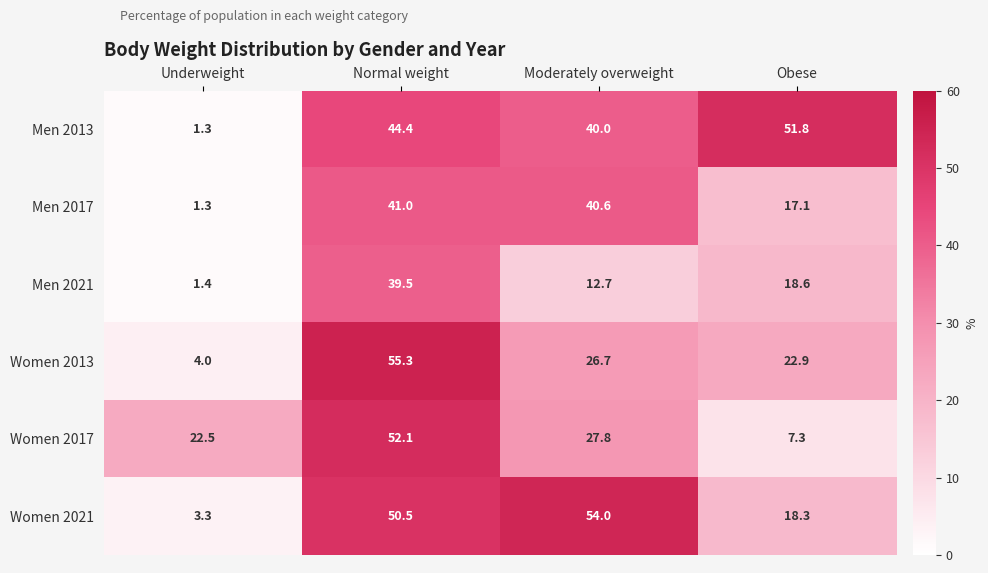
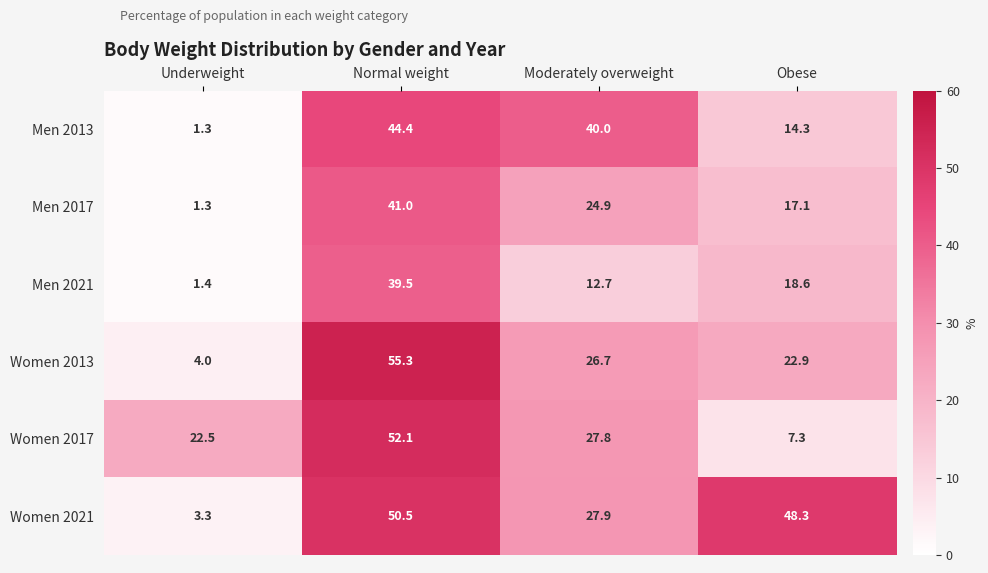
  {
    "Men 2013": {
      "Underweight": 1.3,
      "Normal weight": 44.4,
      "Moderately overweight": 40.0,
-     "Obese": 51.8
+     "Obese": 14.3
    },
    "Men 2017": {
      "Underweight": 1.3,
      "Normal weight": 41.0,
-     "Moderately overweight": 40.6,
+     "Moderately overweight": 24.9,
      "Obese": 17.1
    },
    "Men 2021": {
      "Underweight": 1.4,
      "Normal weight": 39.5,
      "Moderately overweight": 12.7,
      "Obese": 18.6
    },
    "Women 2013": {
      "Underweight": 4.0,
      "Normal weight": 55.3,
      "Moderately overweight": 26.7,
      "Obese": 22.9
    },
    "Women 2017": {
      "Underweight": 22.5,
      "Normal weight": 52.1,
      "Moderately overweight": 27.8,
      "Obese": 7.3
    },
    "Women 2021": {
      "Underweight": 3.3,
      "Normal weight": 50.5,
-     "Moderately overweight": 54.0,
-     "Obese": 18.3
+     "Moderately overweight": 27.9,
+     "Obese": 48.3
    }
  }
